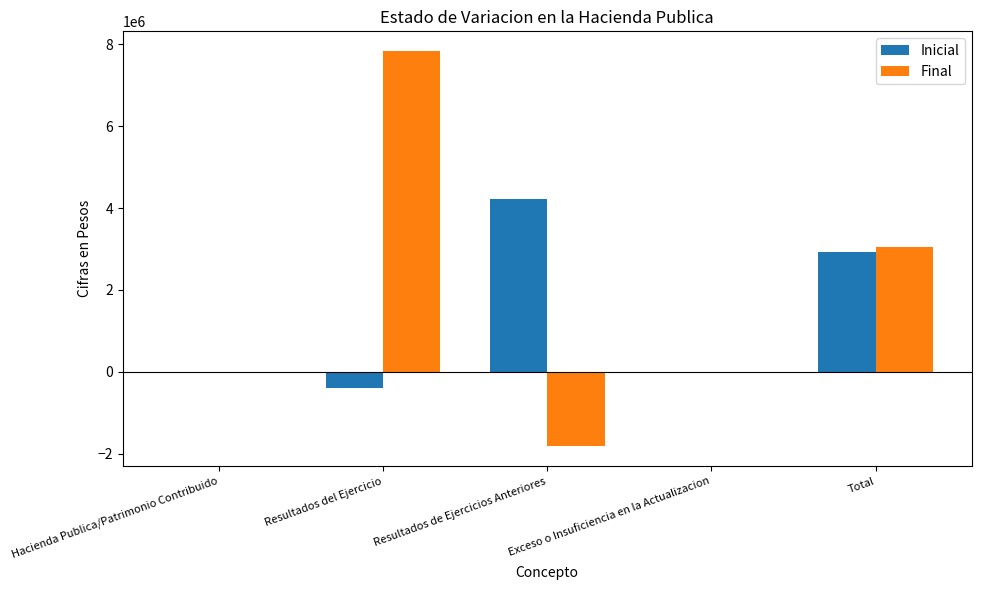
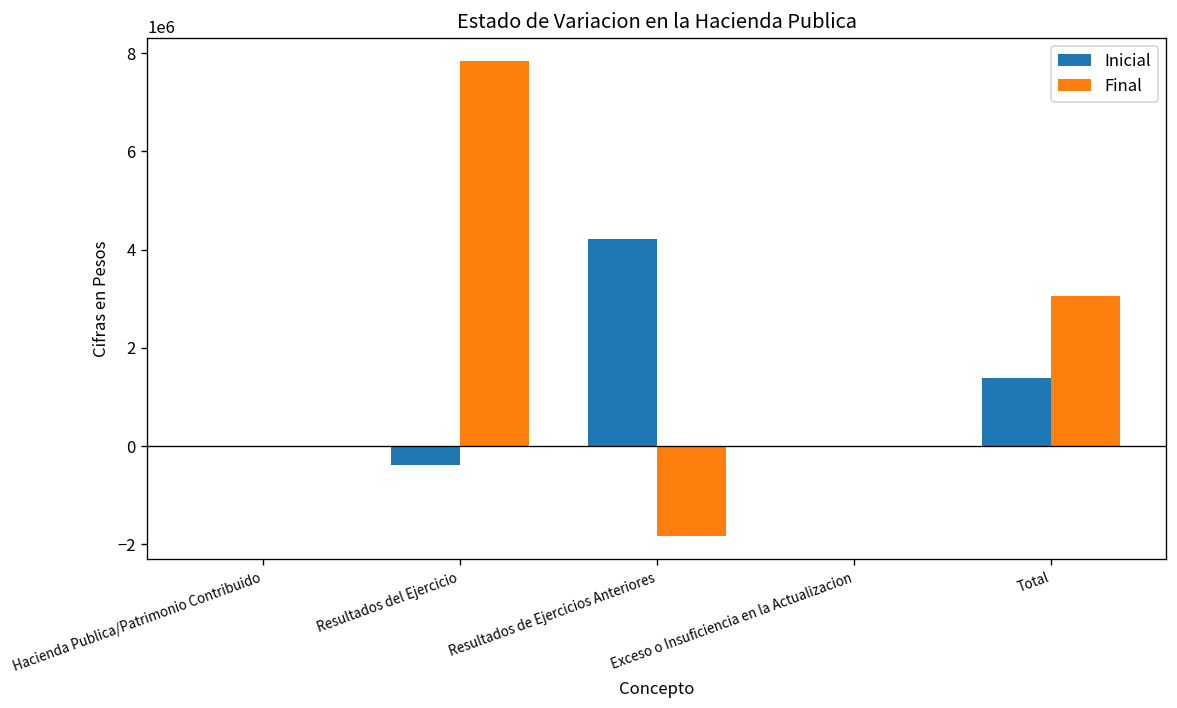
  {
    "Inicial": {
      "Hacienda Publica/Patrimonio Contribuido": 0,
      "Resultados del Ejercicio": -400000,
      "Resultados de Ejercicios Anteriores": 4200000,
      "Exceso o Insuficiencia en la Actualizacion": 0,
-     "Total": 2900000
+     "Total": 1400000
    },
    "Final": {
      "Hacienda Publica/Patrimonio Contribuido": 0,
      "Resultados del Ejercicio": 7800000,
      "Resultados de Ejercicios Anteriores": -1800000,
      "Exceso o Insuficiencia en la Actualizacion": 0,
      "Total": 3100000
    }
  }
